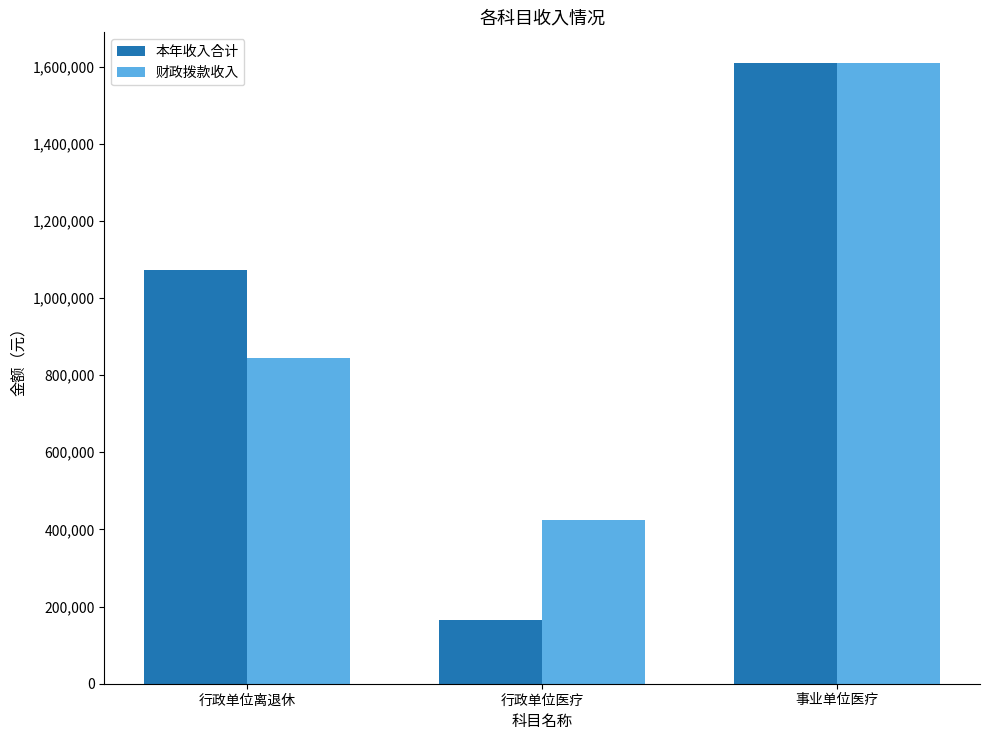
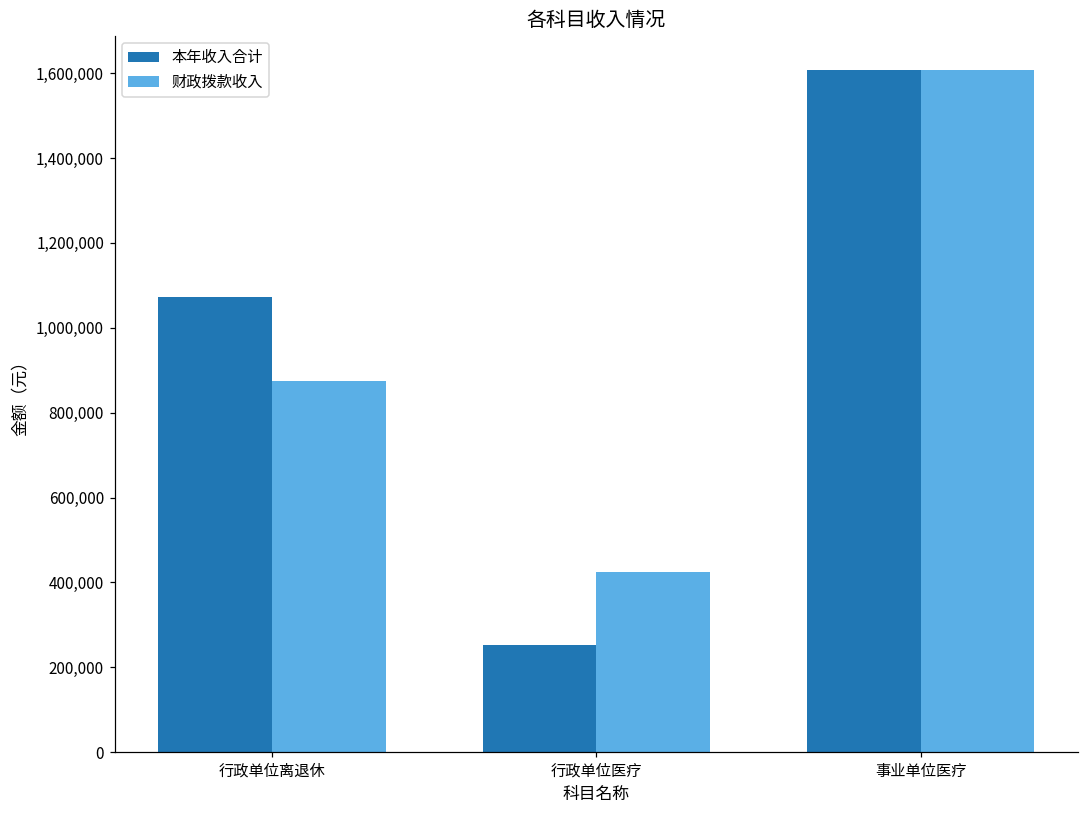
  {
    "本年收入合计": {
      "行政单位离退休": "1,070,000",
-     "行政单位医疗": "170,000",
+     "行政单位医疗": "250,000",
      "事业单位医疗": "1,610,000"
    },
    "财政拨款收入": {
-     "行政单位离退休": "840,000",
+     "行政单位离退休": "870,000",
      "行政单位医疗": "420,000",
      "事业单位医疗": "1,610,000"
    }
  }
